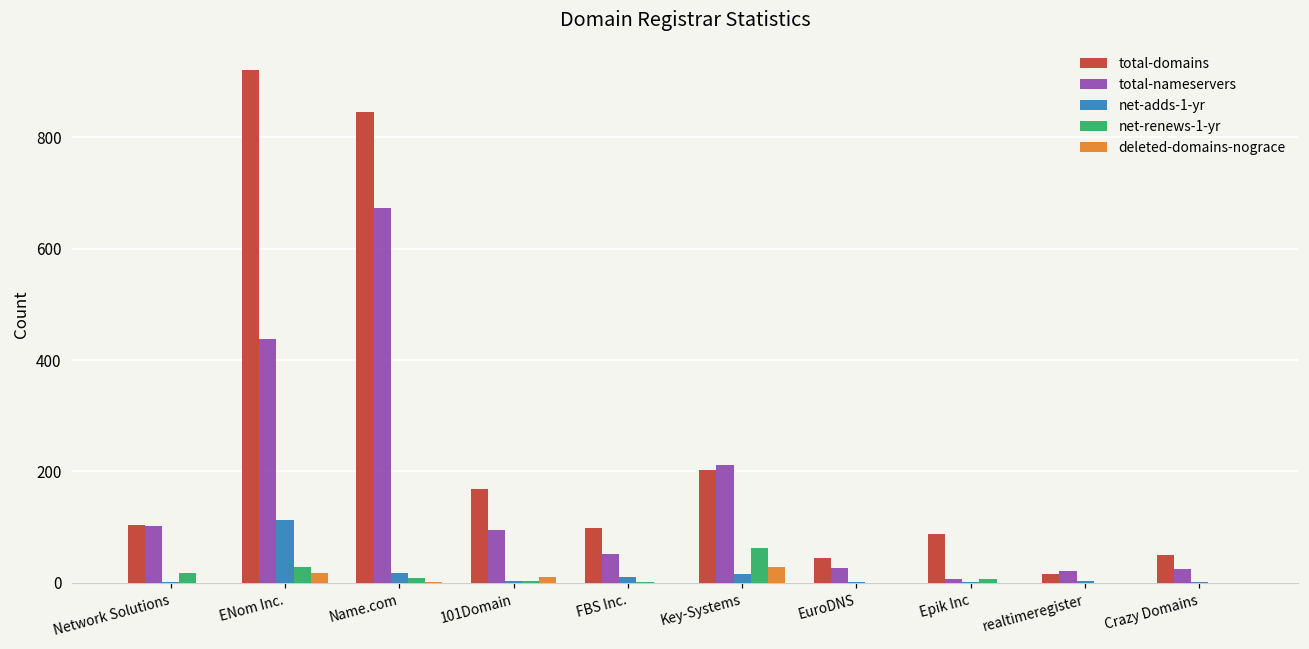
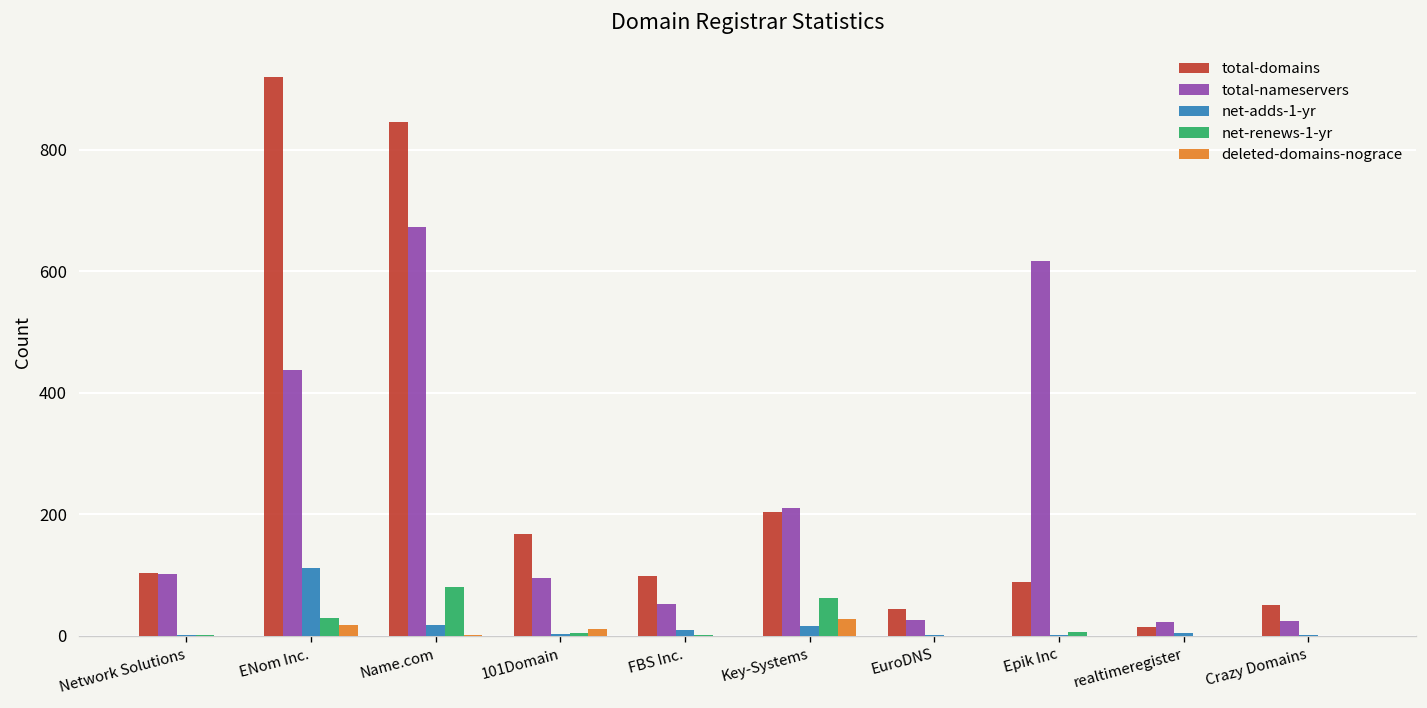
  {
    "total-domains": {
      "Network Solutions": 100,
      "ENom Inc.": 920,
      "Name.com": 850,
      "101Domain": 170,
      "FBS Inc.": 100,
      "Key-Systems": 200,
      "EuroDNS": 40,
      "Epik Inc": 90,
      "realtimeregister": 20,
      "Crazy Domains": 50
    },
    "total-nameservers": {
      "Network Solutions": 100,
      "ENom Inc.": 440,
      "Name.com": 670,
      "101Domain": 100,
      "FBS Inc.": 50,
      "Key-Systems": 210,
      "EuroDNS": 30,
-     "Epik Inc": 10,
+     "Epik Inc": 620,
      "realtimeregister": 20,
      "Crazy Domains": 20
    },
    "net-adds-1-yr": {
      "ENom Inc.": 110,
      "Name.com": 20,
      "FBS Inc.": 10,
      "Key-Systems": 20
    },
    "net-renews-1-yr": {
-     "Network Solutions": 20,
+     "Network Solutions": 0,
      "ENom Inc.": 30,
-     "Name.com": 10,
+     "Name.com": 80,
      "Key-Systems": 60,
      "EuroDNS": 0,
      "Epik Inc": 10,
      "realtimeregister": 0,
      "Crazy Domains": 0
    },
    "deleted-domains-nograce": {
      "Network Solutions": 0,
      "ENom Inc.": 20,
      "101Domain": 10,
      "FBS Inc.": 0,
      "Key-Systems": 30,
      "EuroDNS": 0,
      "Epik Inc": 0,
      "realtimeregister": 0,
      "Crazy Domains": 0
    }
  }
